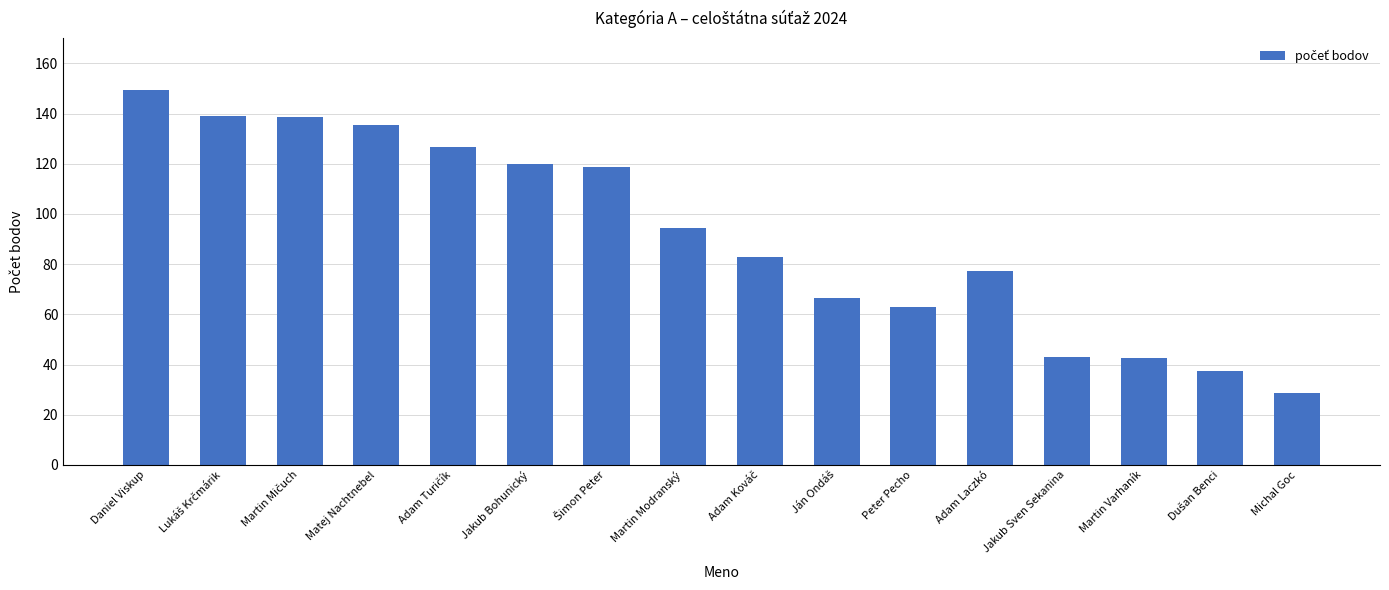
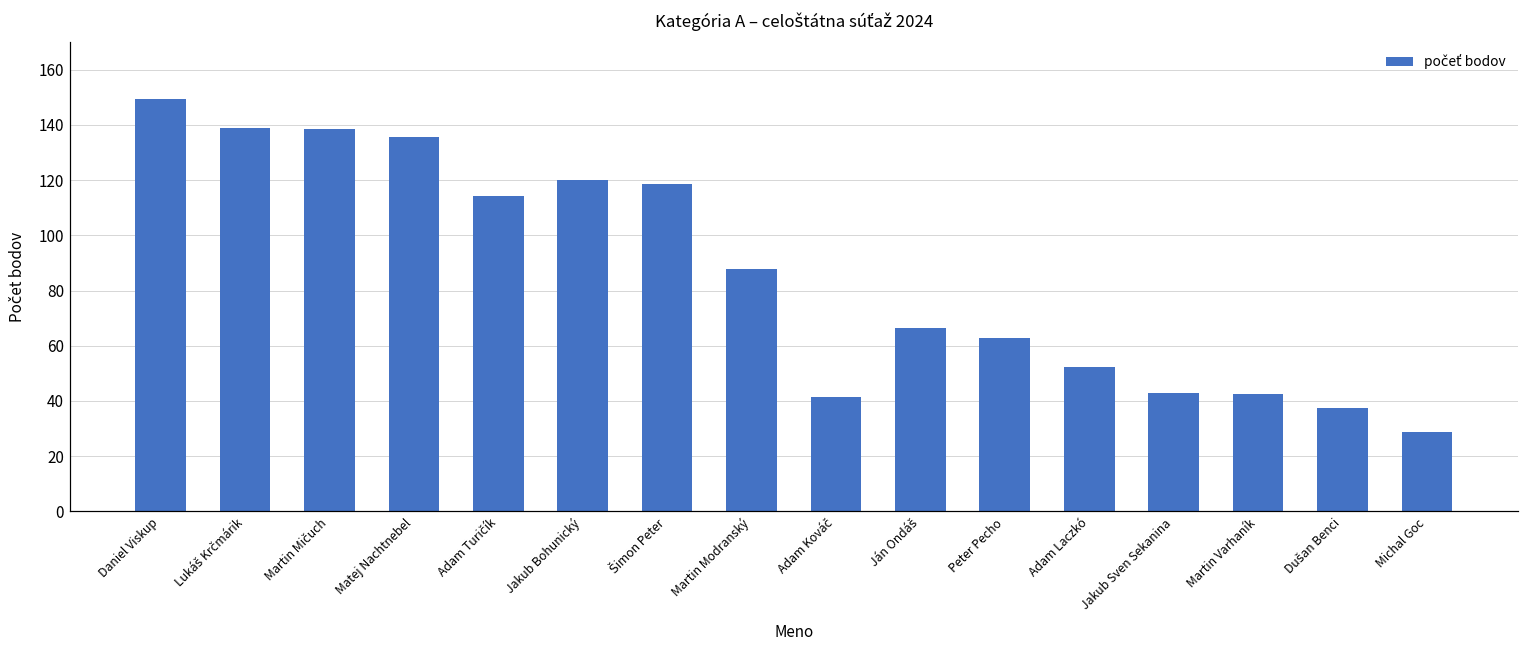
  {
    "Daniel Viskup": 150,
    "Lukáš Krčmárik": 139,
    "Martin Mičuch": 139,
    "Matej Nachtnebel": 136,
-   "Adam Turičík": 127,
+   "Adam Turičík": 114,
    "Jakub Bohunický": 120,
    "Šimon Peter": 119,
-   "Martin Modranský": 94,
-   "Adam Kováč": 83,
+   "Martin Modranský": 88,
+   "Adam Kováč": 41,
    "Ján Ondáš": 66,
    "Peter Pecho": 63,
-   "Adam Laczkó": 77,
+   "Adam Laczkó": 52,
    "Jakub Sven Sekanina": 43,
    "Martin Varhaník": 43,
    "Dušan Benci": 38,
    "Michal Goc": 29
  }
